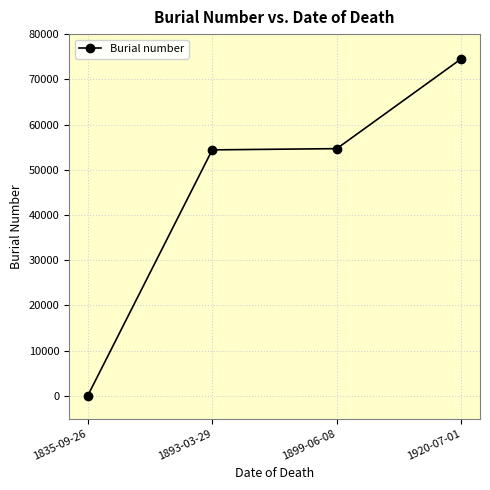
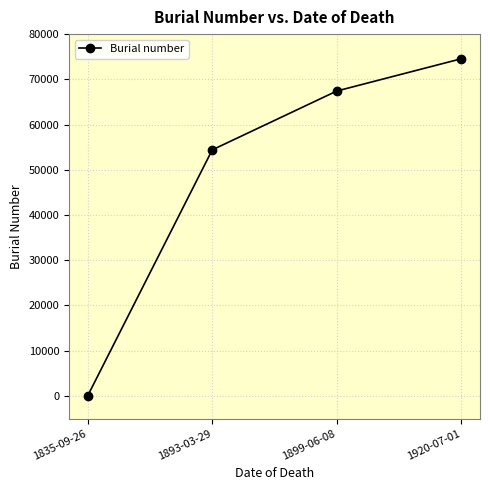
  {
    "1835-09-26": 0,
    "1893-03-29": 54000,
-   "1899-06-08": 55000,
+   "1899-06-08": 67000,
    "1920-07-01": 75000
  }
